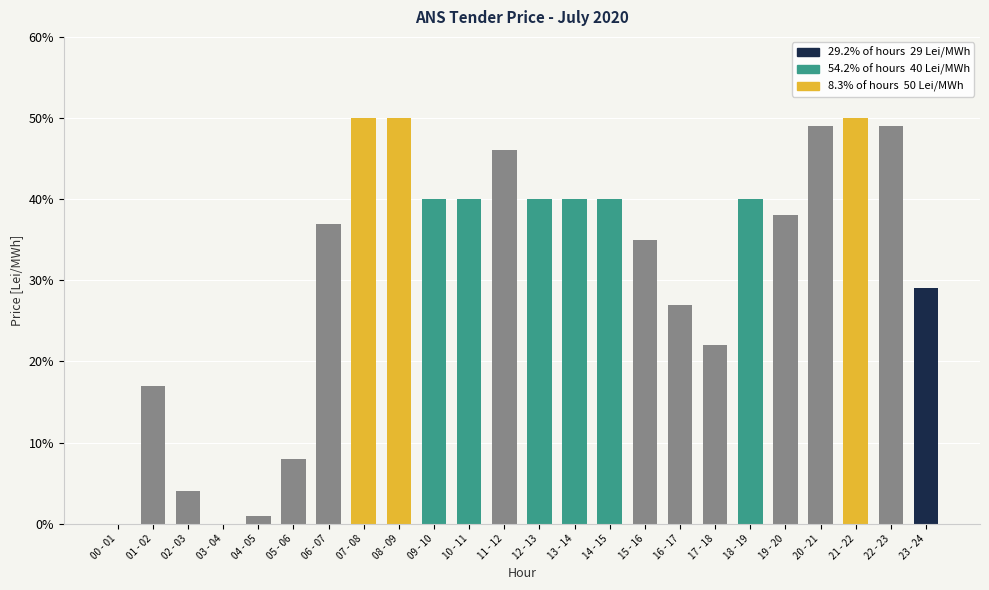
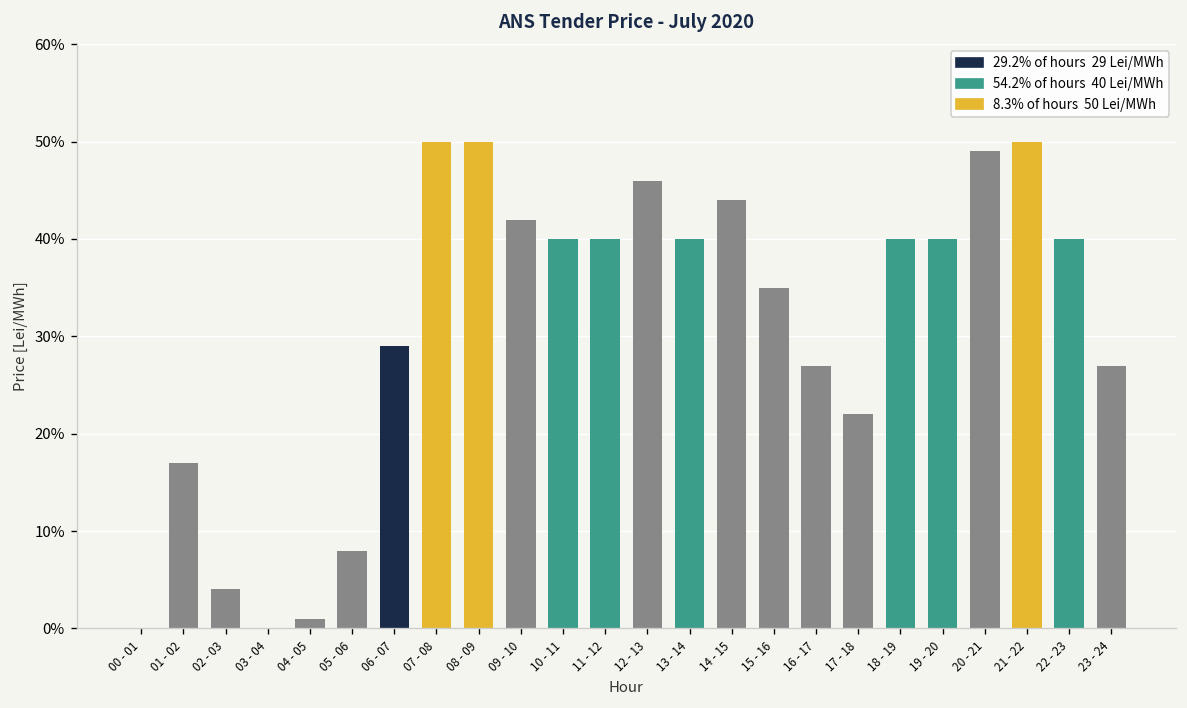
  {
    "00 - 01": "0%",
    "01 - 02": "17%",
    "02 - 03": "4%",
    "03 - 04": "0%",
    "04 - 05": "1%",
    "05 - 06": "8%",
-   "06 - 07": "37%",
+   "06 - 07": "29%",
    "07 - 08": "50%",
    "08 - 09": "50%",
-   "09 - 10": "40%",
+   "09 - 10": "42%",
    "10 - 11": "40%",
-   "11 - 12": "46%",
-   "12 - 13": "40%",
+   "11 - 12": "40%",
+   "12 - 13": "46%",
    "13 - 14": "40%",
-   "14 - 15": "40%",
+   "14 - 15": "44%",
    "15 - 16": "35%",
    "16 - 17": "27%",
    "17 - 18": "22%",
    "18 - 19": "40%",
-   "19 - 20": "38%",
+   "19 - 20": "40%",
    "20 - 21": "49%",
    "21 - 22": "50%",
-   "22 - 23": "49%",
-   "23 - 24": "29%"
+   "22 - 23": "40%",
+   "23 - 24": "27%"
  }
